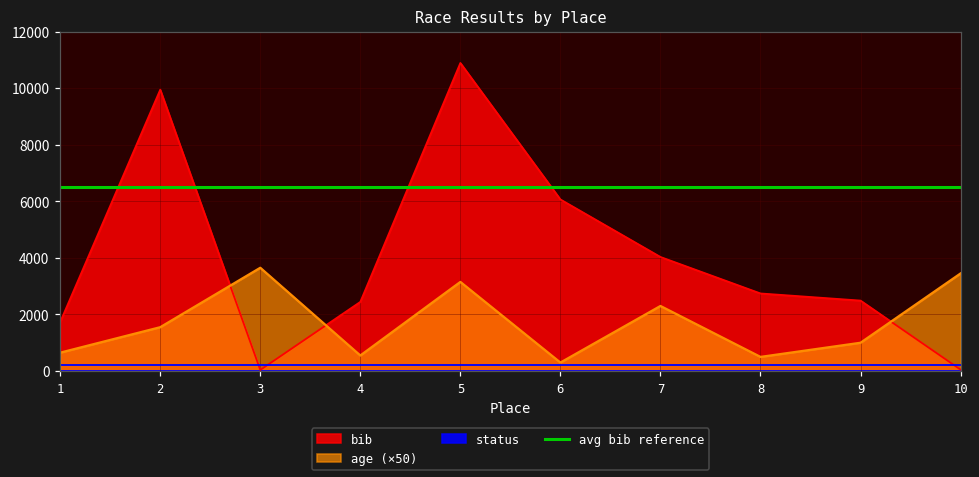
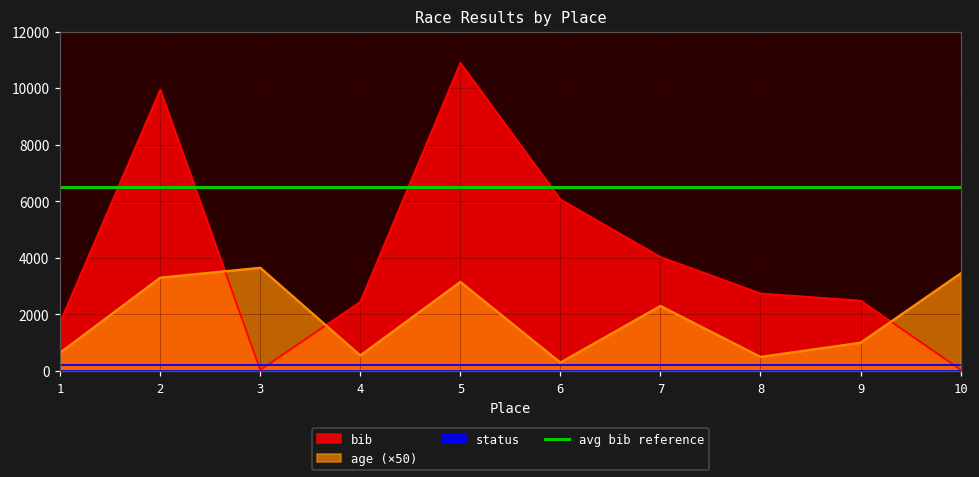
  {
    "bib": {
      "1": 1700,
      "2": 9900,
      "4": 2400,
      "5": 10900,
      "6": 6100,
      "7": 4000,
      "8": 2700,
      "9": 2500
    },
    "age (×50)": {
      "1": 700,
-     "2": 1600,
+     "2": 3300,
      "3": 3700,
      "4": 600,
      "5": 3200,
      "6": 300,
      "7": 2300,
      "8": 500,
      "9": 1000,
      "10": 3500
    },
    "avg bib reference": {
      "1": 6500,
      "2": 6500,
      "3": 6500,
      "4": 6500,
      "5": 6500,
      "6": 6500,
      "7": 6500,
      "8": 6500,
      "9": 6500,
      "10": 6500
    }
  }
